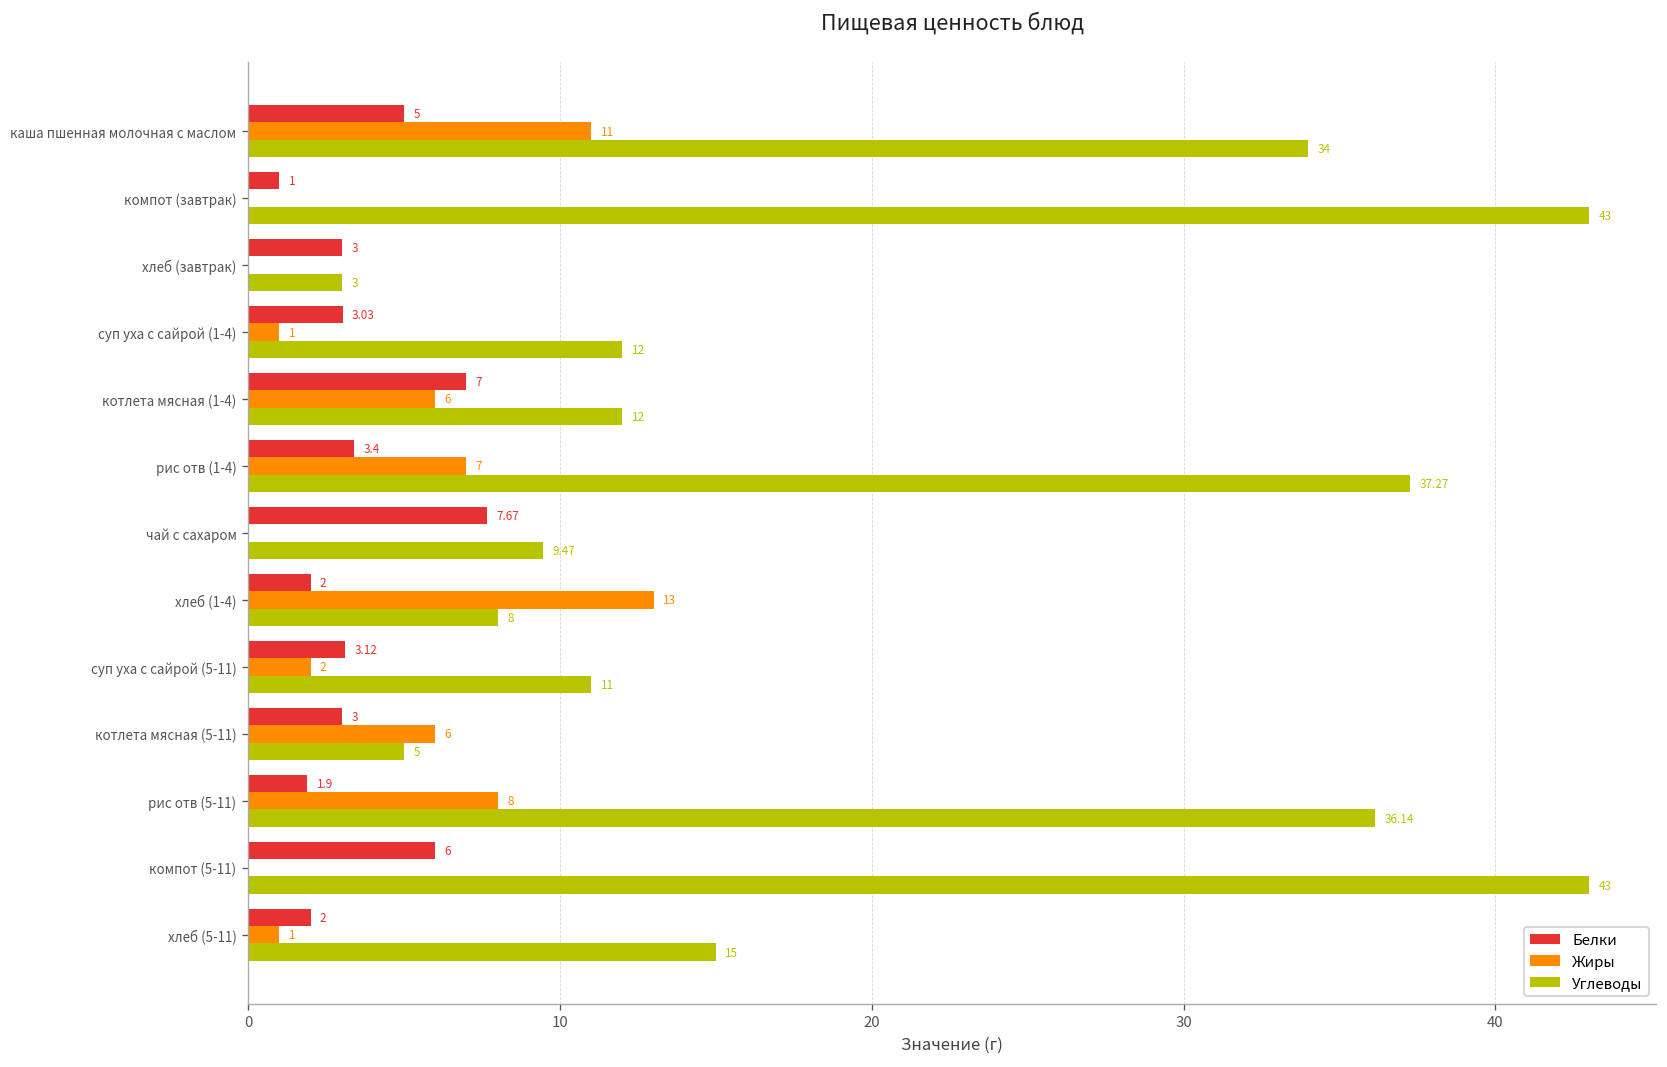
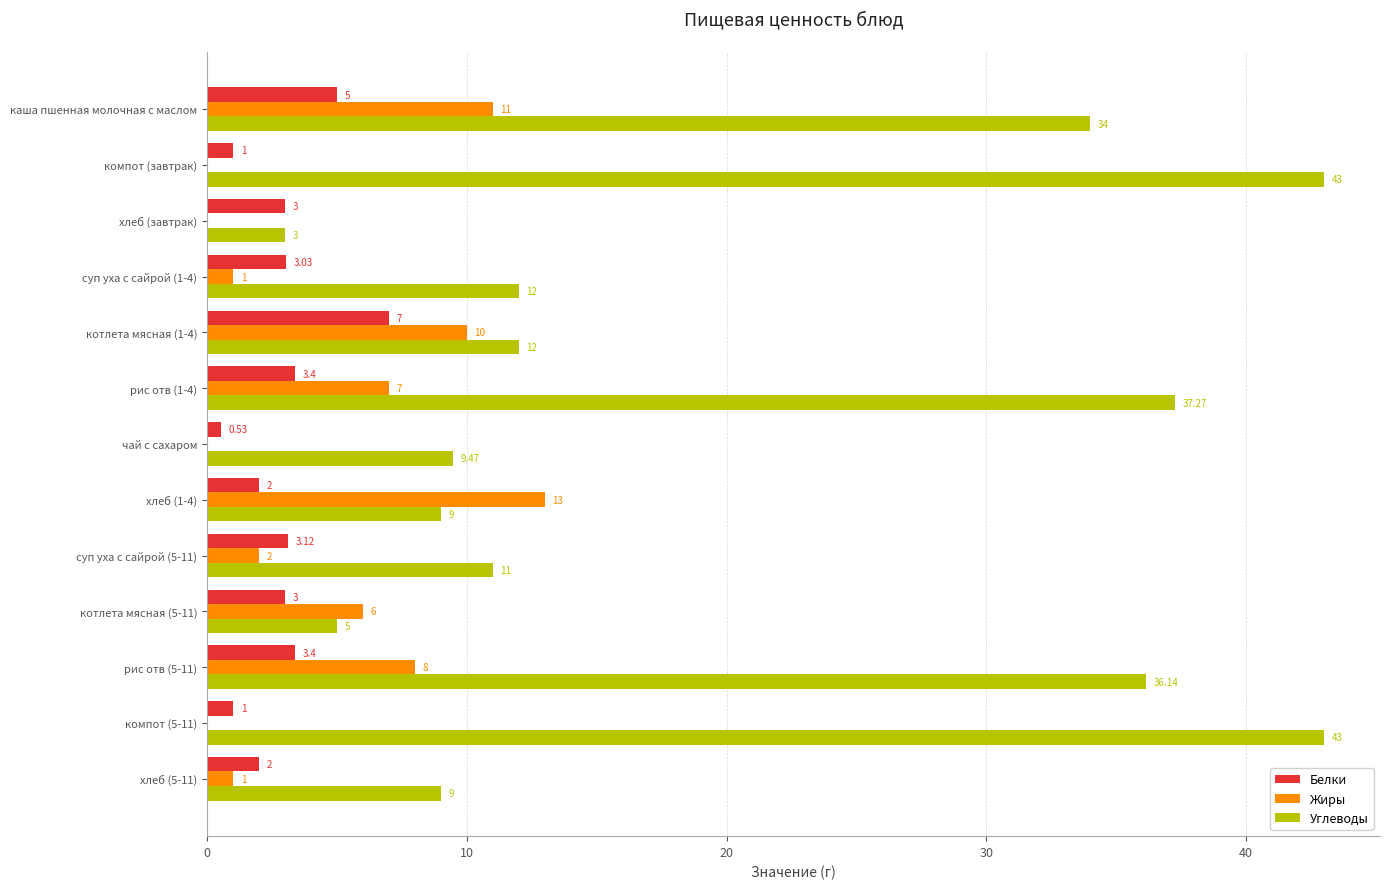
  {
    "Белки": {
      "каша пшенная молочная с маслом": 5,
      "компот (завтрак)": 1,
      "хлеб (завтрак)": 3,
      "суп уха с сайрой (1-4)": 3.03,
      "котлета мясная (1-4)": 7,
      "рис отв (1-4)": 3.4,
-     "чай с сахаром": 7.67,
+     "чай с сахаром": 0.53,
      "хлеб (1-4)": 2,
      "суп уха с сайрой (5-11)": 3.12,
      "котлета мясная (5-11)": 3,
-     "рис отв (5-11)": 1.9,
-     "компот (5-11)": 6,
+     "рис отв (5-11)": 3.4,
+     "компот (5-11)": 1,
      "хлеб (5-11)": 2
    },
    "Жиры": {
      "каша пшенная молочная с маслом": 11,
      "суп уха с сайрой (1-4)": 1,
-     "котлета мясная (1-4)": 6,
+     "котлета мясная (1-4)": 10,
      "рис отв (1-4)": 7,
      "хлеб (1-4)": 13,
      "суп уха с сайрой (5-11)": 2,
      "котлета мясная (5-11)": 6,
      "рис отв (5-11)": 8,
      "хлеб (5-11)": 1
    },
    "Углеводы": {
      "каша пшенная молочная с маслом": 34,
      "компот (завтрак)": 43,
      "хлеб (завтрак)": 3,
      "суп уха с сайрой (1-4)": 12,
      "котлета мясная (1-4)": 12,
      "рис отв (1-4)": 37.27,
      "чай с сахаром": 9.47,
-     "хлеб (1-4)": 8,
+     "хлеб (1-4)": 9,
      "суп уха с сайрой (5-11)": 11,
      "котлета мясная (5-11)": 5,
      "рис отв (5-11)": 36.14,
      "компот (5-11)": 43,
-     "хлеб (5-11)": 15
+     "хлеб (5-11)": 9
    }
  }
